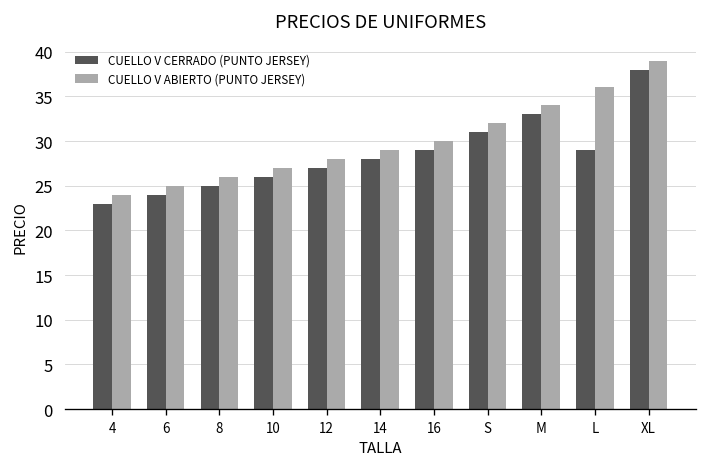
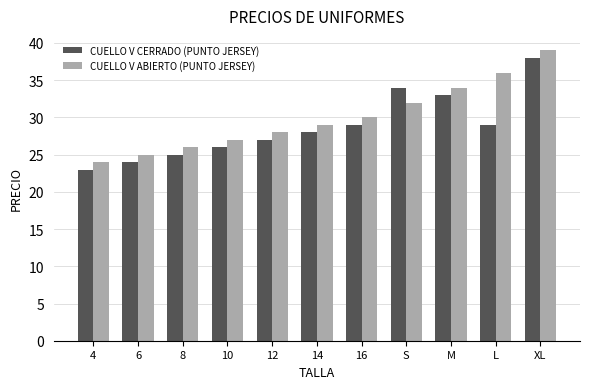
  {
    "CUELLO V CERRADO (PUNTO JERSEY)": {
      "4": 23,
      "6": 24,
      "8": 25,
      "10": 26,
      "12": 27,
      "14": 28,
      "16": 29,
-     "S": 31,
+     "S": 34,
      "M": 33,
      "L": 29,
      "XL": 38
    },
    "CUELLO V ABIERTO (PUNTO JERSEY)": {
      "4": 24,
      "6": 25,
      "8": 26,
      "10": 27,
      "12": 28,
      "14": 29,
      "16": 30,
      "S": 32,
      "M": 34,
      "L": 36,
      "XL": 39
    }
  }
